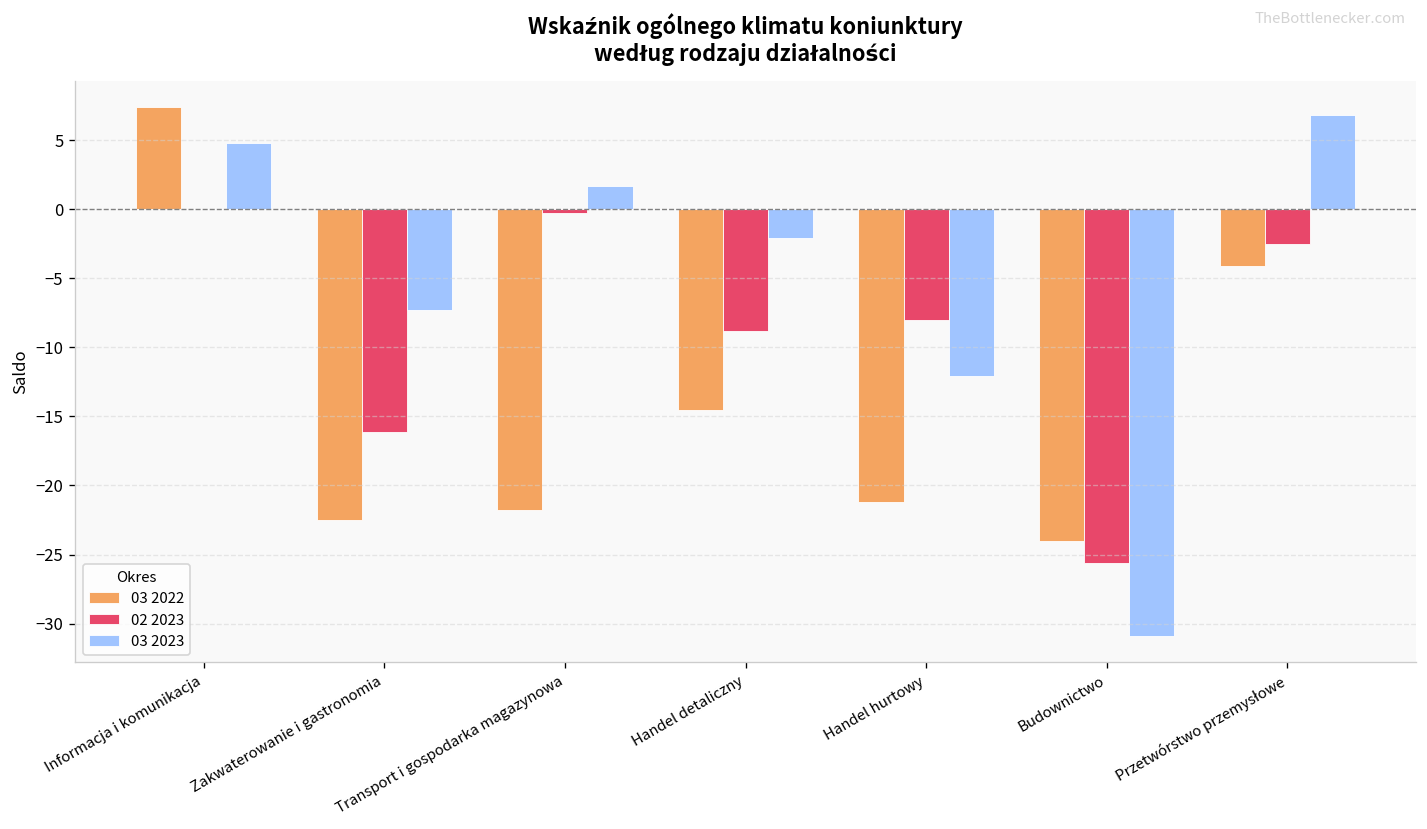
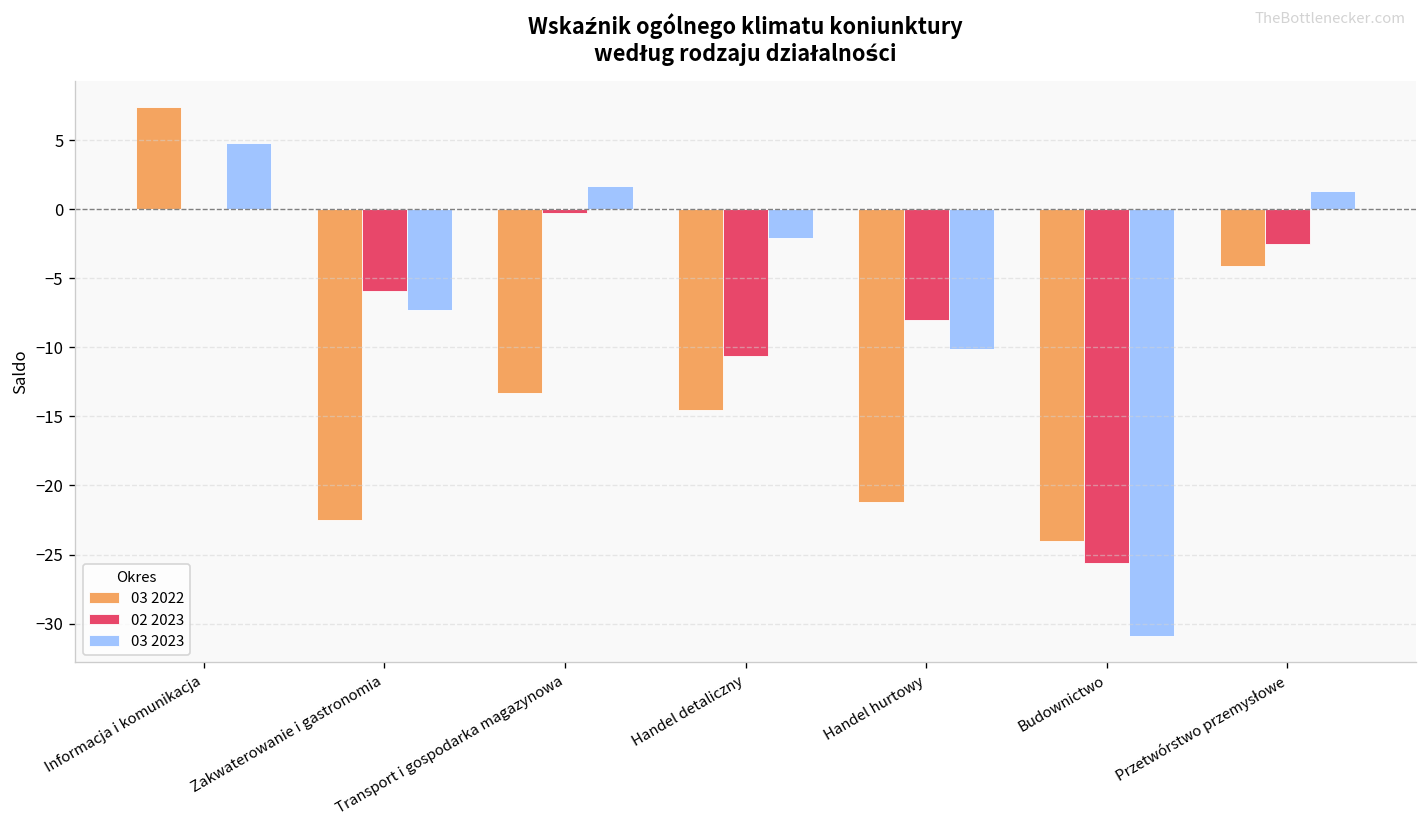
  {
    "03 2022": {
      "Informacja i komunikacja": 7.4,
      "Zakwaterowanie i gastronomia": -22.5,
-     "Transport i gospodarka magazynowa": -21.8,
+     "Transport i gospodarka magazynowa": -13.3,
      "Handel detaliczny": -14.5,
      "Handel hurtowy": -21.2,
      "Budownictwo": -24.0,
      "Przetwórstwo przemysłowe": -4.1
    },
    "02 2023": {
      "Informacja i komunikacja": 0.0,
-     "Zakwaterowanie i gastronomia": -16.1,
+     "Zakwaterowanie i gastronomia": -5.9,
      "Transport i gospodarka magazynowa": -0.3,
-     "Handel detaliczny": -8.8,
+     "Handel detaliczny": -10.6,
      "Handel hurtowy": -8.0,
      "Budownictwo": -25.6,
      "Przetwórstwo przemysłowe": -2.5
    },
    "03 2023": {
      "Informacja i komunikacja": 4.8,
      "Zakwaterowanie i gastronomia": -7.3,
      "Transport i gospodarka magazynowa": 1.7,
      "Handel detaliczny": -2.1,
-     "Handel hurtowy": -12.1,
+     "Handel hurtowy": -10.1,
      "Budownictwo": -30.9,
-     "Przetwórstwo przemysłowe": 6.8
+     "Przetwórstwo przemysłowe": 1.3
    }
  }
